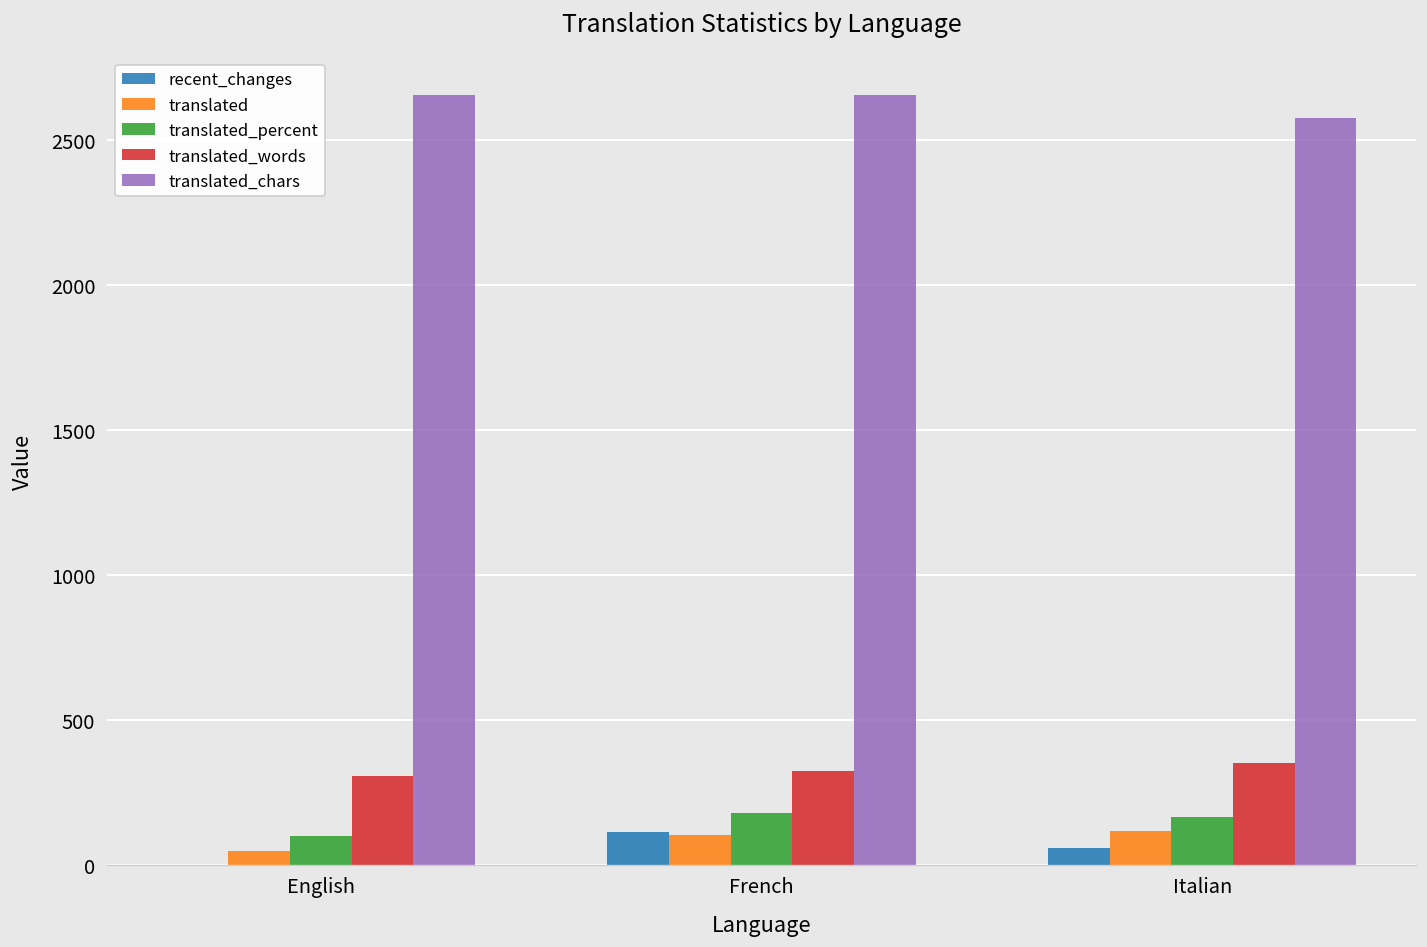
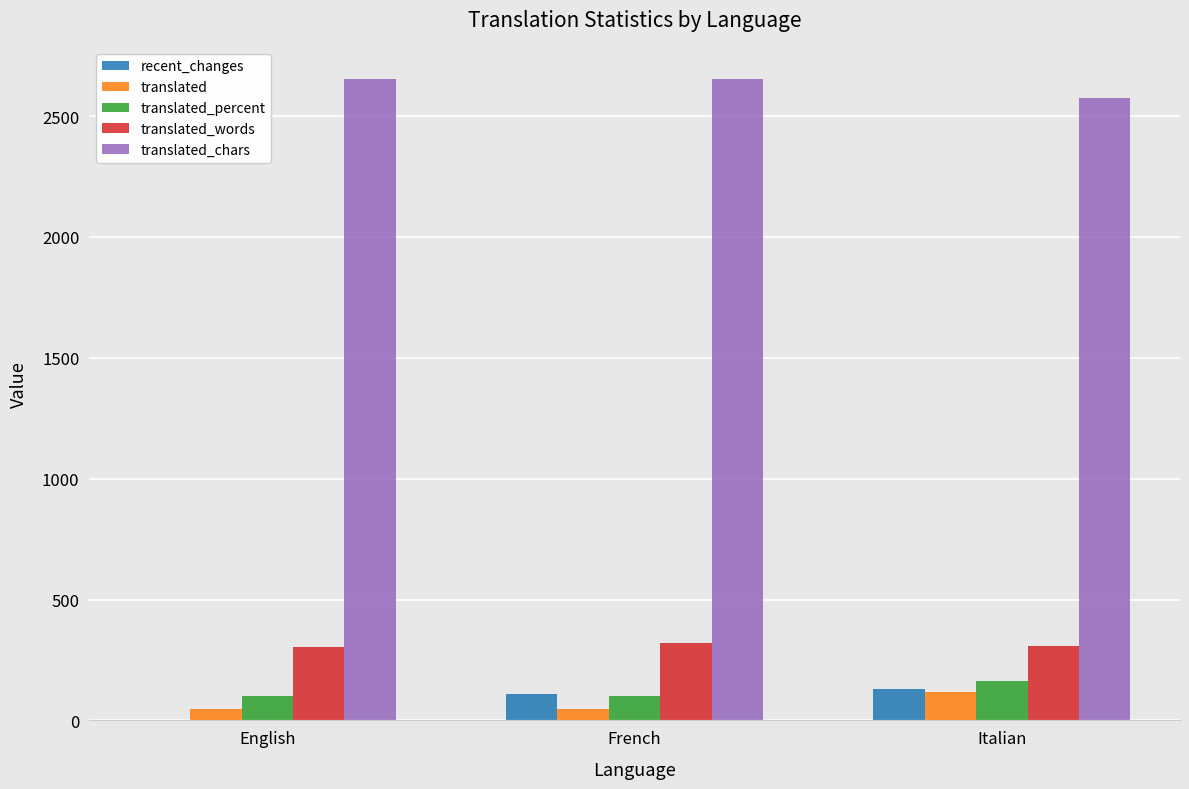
  {
    "recent_changes": {
      "English": 0,
      "French": 110,
-     "Italian": 60
+     "Italian": 130
    },
    "translated": {
      "English": 50,
-     "French": 100,
+     "French": 50,
      "Italian": 120
    },
    "translated_percent": {
      "English": 100,
-     "French": 180,
+     "French": 100,
      "Italian": 160
    },
    "translated_words": {
      "English": 310,
      "French": 320,
-     "Italian": 350
+     "Italian": 310
    },
    "translated_chars": {
      "English": 2650,
      "French": 2650,
      "Italian": 2570
    }
  }
